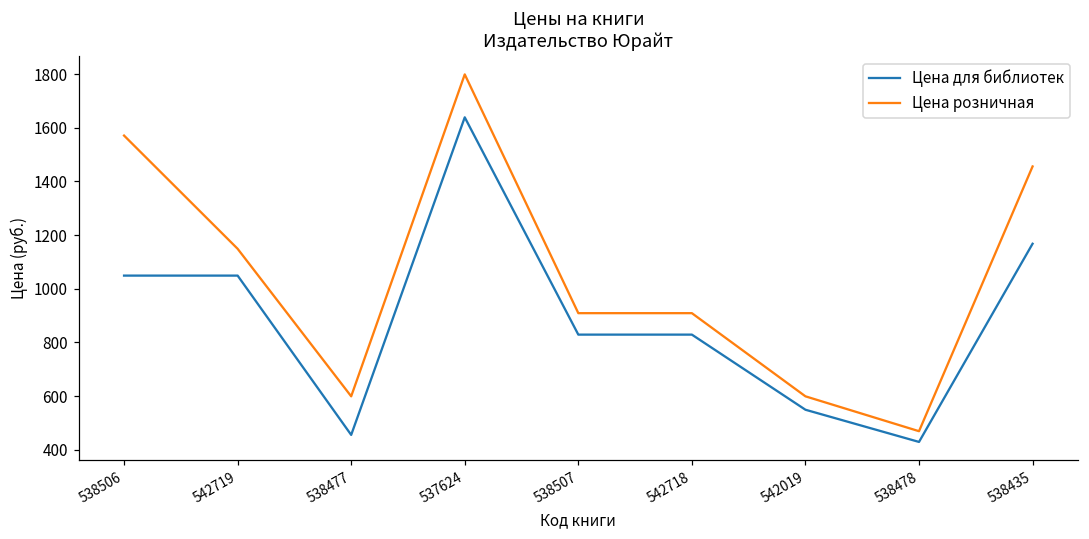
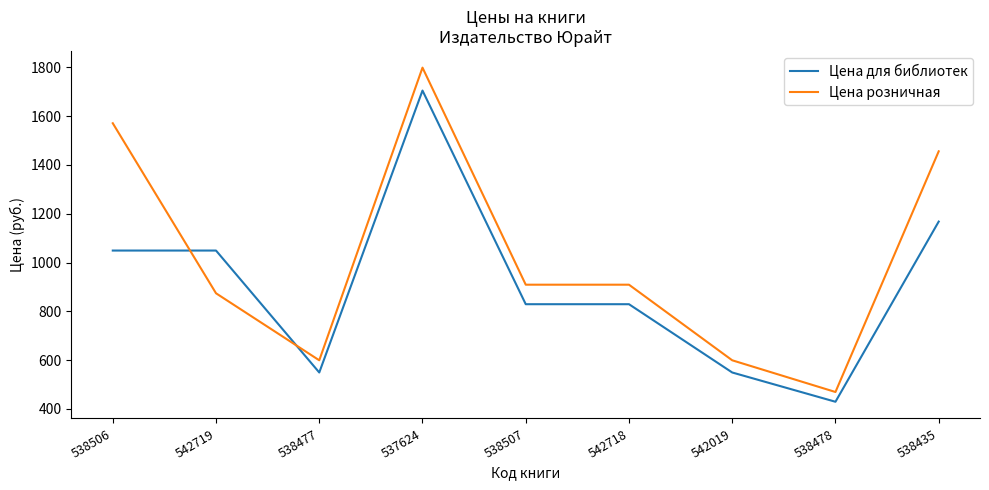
  {
    "Цена для библиотек": {
      "538506": 1050,
      "542719": 1050,
-     "538477": 460,
-     "537624": 1640,
+     "538477": 550,
+     "537624": 1710,
      "538507": 830,
      "542718": 830,
      "542019": 550,
      "538478": 430,
      "538435": 1170
    },
    "Цена розничная": {
      "538506": 1570,
-     "542719": 1150,
+     "542719": 870,
      "538477": 600,
      "537624": 1800,
      "538507": 910,
      "542718": 910,
      "542019": 600,
      "538478": 470,
      "538435": 1460
    }
  }
